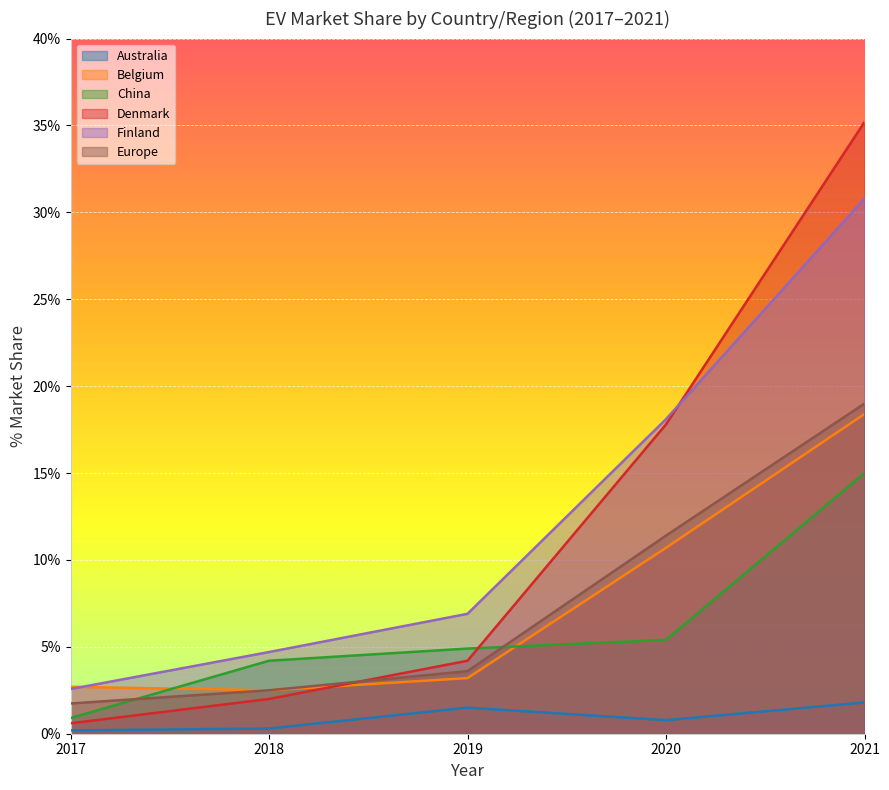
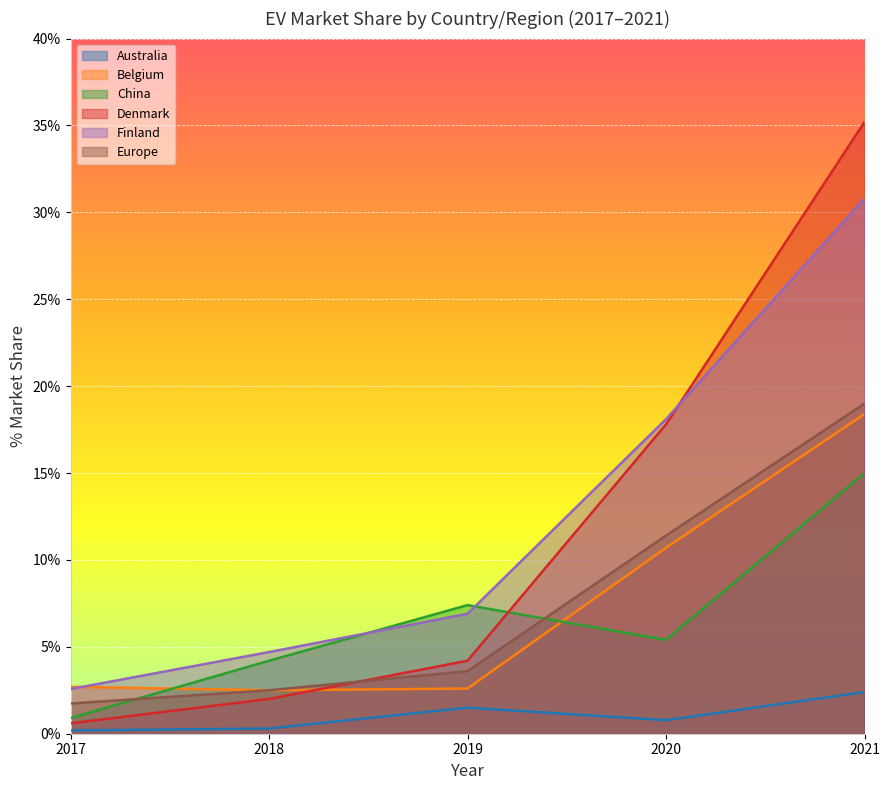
  {
    "Australia": {
      "2017": "0.2%",
      "2018": "0.3%",
      "2019": "1.5%",
      "2020": "0.8%",
-     "2021": "1.8%"
+     "2021": "2.4%"
    },
    "Belgium": {
-     "2019": "3.2%",
+     "2019": "2.6%",
      "2020": "10.7%",
      "2021": "18.4%"
    },
    "China": {
      "2017": "0.9%",
      "2018": "4.2%",
-     "2019": "4.9%",
+     "2019": "7.4%",
      "2020": "5.4%",
      "2021": "15.0%"
    },
    "Denmark": {
      "2017": "0.6%",
      "2018": "2.0%",
      "2019": "4.2%",
      "2020": "17.8%",
      "2021": "35.2%"
    },
    "Finland": {
      "2018": "4.7%",
      "2019": "6.9%",
      "2020": "18.1%",
      "2021": "30.8%"
    },
    "Europe": {
      "2017": "1.7%",
      "2019": "3.6%",
      "2020": "11.4%",
      "2021": "19.0%"
    }
  }
